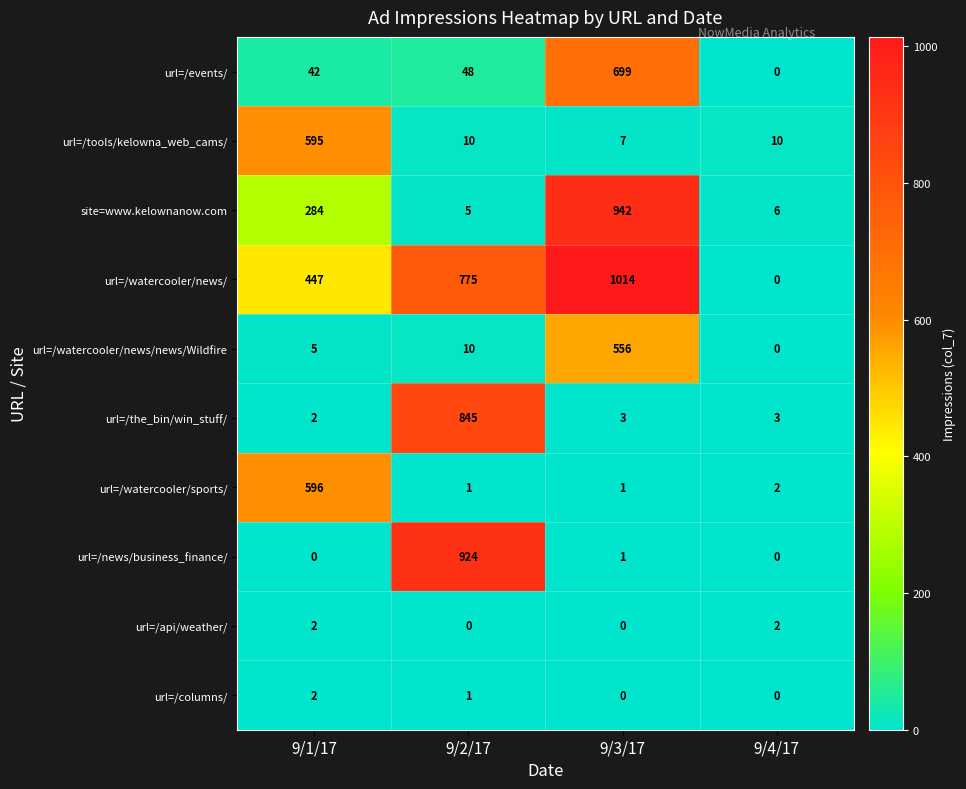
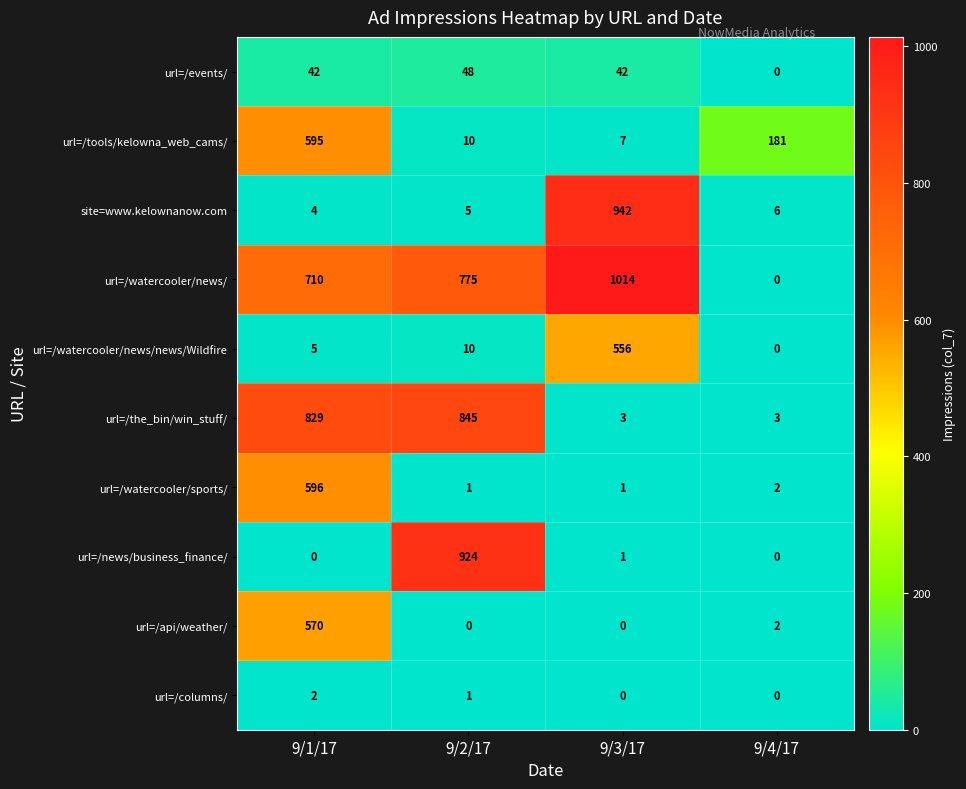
  {
    "url=/events/": {
      "9/1/17": 42,
      "9/2/17": 48,
-     "9/3/17": 699,
+     "9/3/17": 42,
      "9/4/17": 0
    },
    "url=/tools/kelowna_web_cams/": {
      "9/1/17": 595,
      "9/2/17": 10,
      "9/3/17": 7,
-     "9/4/17": 10
+     "9/4/17": 181
    },
    "site=www.kelownanow.com": {
-     "9/1/17": 284,
+     "9/1/17": 4,
      "9/2/17": 5,
      "9/3/17": 942,
      "9/4/17": 6
    },
    "url=/watercooler/news/": {
-     "9/1/17": 447,
+     "9/1/17": 710,
      "9/2/17": 775,
      "9/3/17": 1014,
      "9/4/17": 0
    },
    "url=/watercooler/news/news/Wildfire": {
      "9/1/17": 5,
      "9/2/17": 10,
      "9/3/17": 556,
      "9/4/17": 0
    },
    "url=/the_bin/win_stuff/": {
-     "9/1/17": 2,
+     "9/1/17": 829,
      "9/2/17": 845,
      "9/3/17": 3,
      "9/4/17": 3
    },
    "url=/watercooler/sports/": {
      "9/1/17": 596,
      "9/2/17": 1,
      "9/3/17": 1,
      "9/4/17": 2
    },
    "url=/news/business_finance/": {
      "9/1/17": 0,
      "9/2/17": 924,
      "9/3/17": 1,
      "9/4/17": 0
    },
    "url=/api/weather/": {
-     "9/1/17": 2,
+     "9/1/17": 570,
      "9/2/17": 0,
      "9/3/17": 0,
      "9/4/17": 2
    },
    "url=/columns/": {
      "9/1/17": 2,
      "9/2/17": 1,
      "9/3/17": 0,
      "9/4/17": 0
    }
  }
